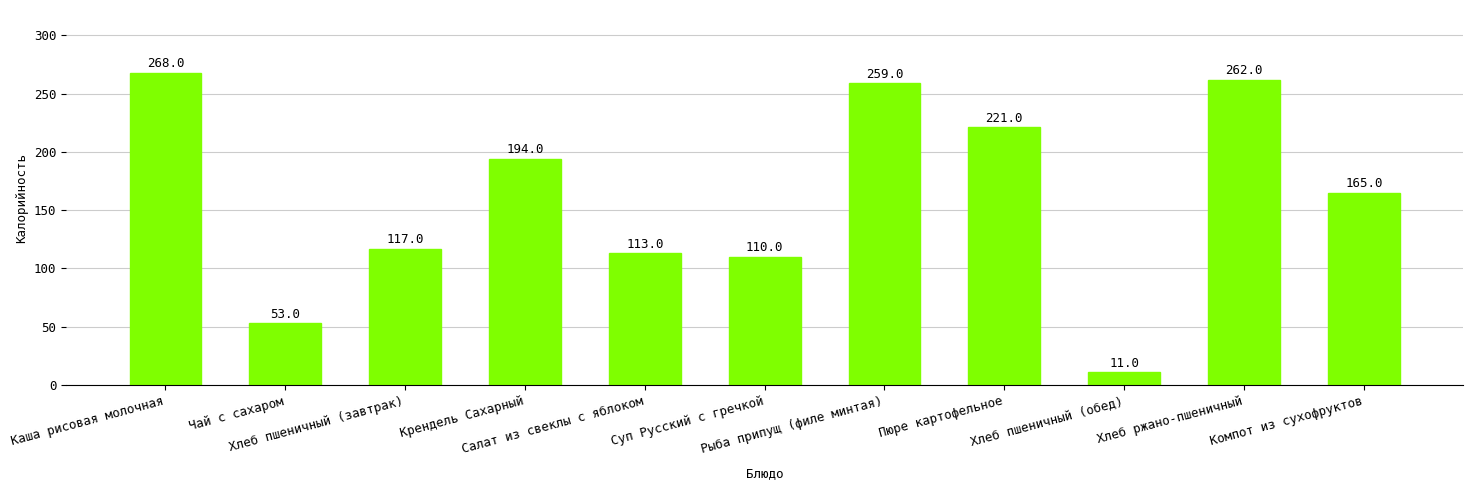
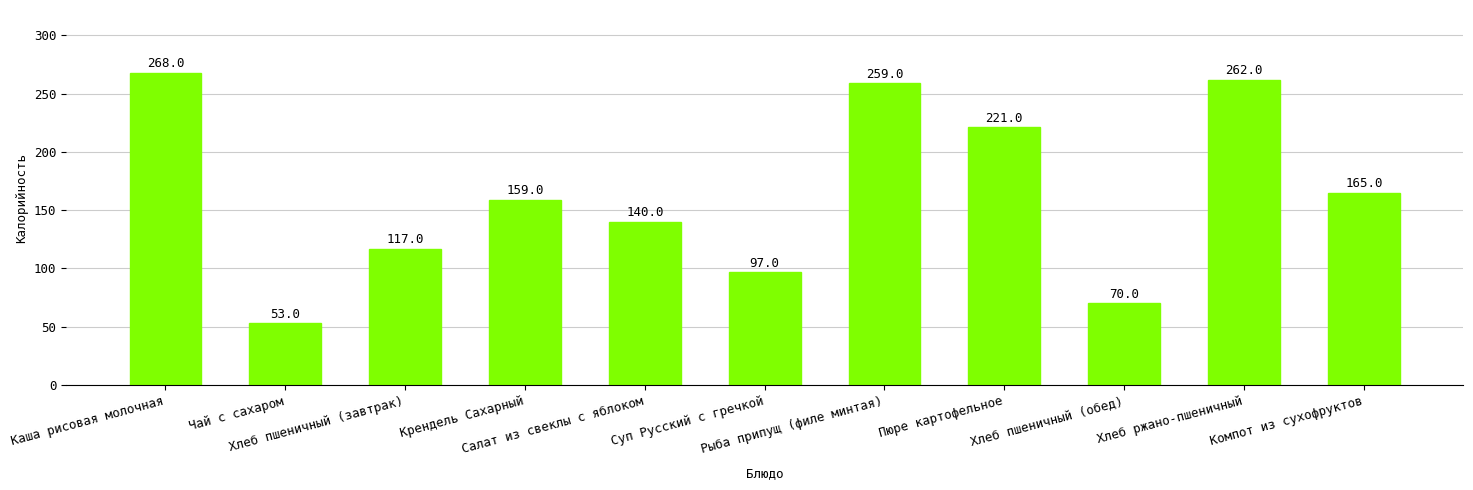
  {
    "Каша рисовая молочная": 268.0,
    "Чай с сахаром": 53.0,
    "Хлеб пшеничный (завтрак)": 117.0,
-   "Крендель Сахарный": 194.0,
-   "Салат из свеклы с яблоком": 113.0,
-   "Суп Русский с гречкой": 110.0,
+   "Крендель Сахарный": 159.0,
+   "Салат из свеклы с яблоком": 140.0,
+   "Суп Русский с гречкой": 97.0,
    "Рыба припущ (филе минтая)": 259.0,
    "Пюре картофельное": 221.0,
-   "Хлеб пшеничный (обед)": 11.0,
+   "Хлеб пшеничный (обед)": 70.0,
    "Хлеб ржано-пшеничный": 262.0,
    "Компот из сухофруктов": 165.0
  }
